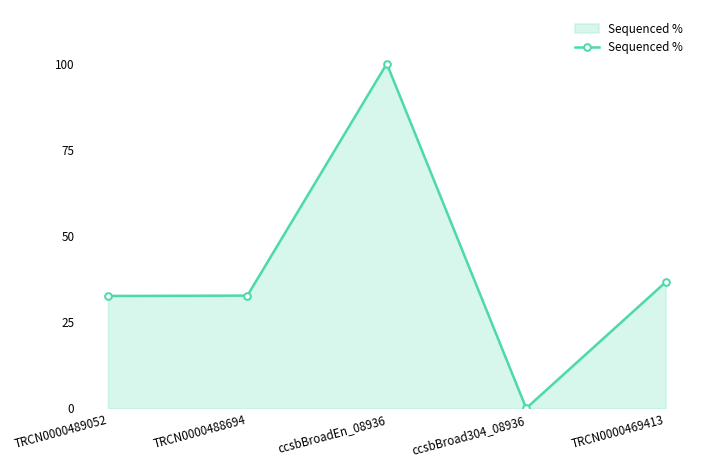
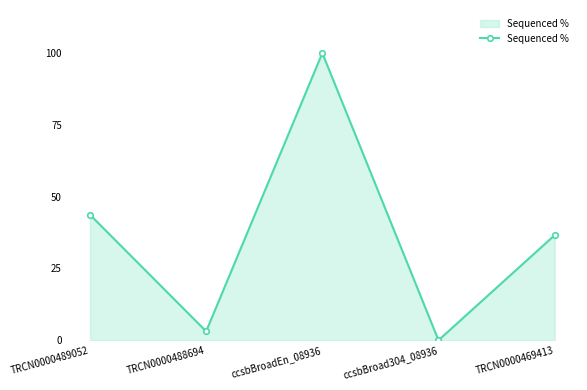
  {
-   "TRCN0000489052": 33,
-   "TRCN0000488694": 33,
+   "TRCN0000489052": 44,
+   "TRCN0000488694": 3,
    "ccsbBroadEn_08936": 100,
    "ccsbBroad304_08936": 0,
    "TRCN0000469413": 37
  }
